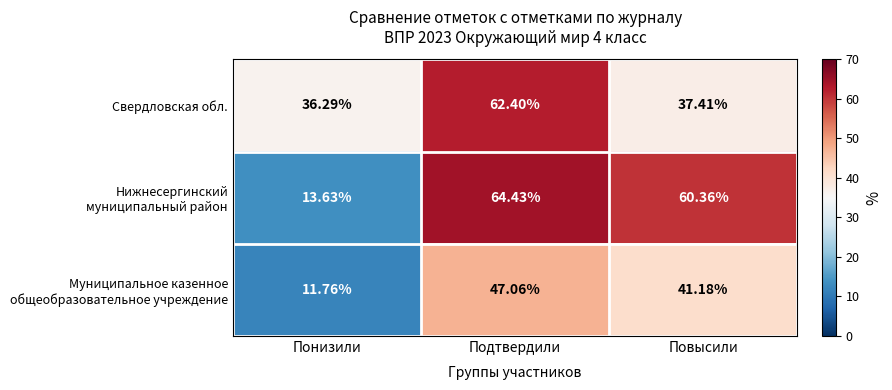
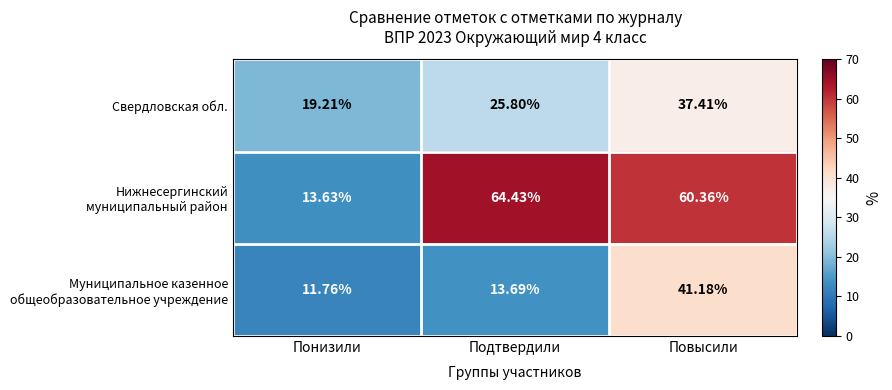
  {
    "Свердловская обл.": {
-     "Понизили": "36.29%",
-     "Подтвердили": "62.40%",
+     "Понизили": "19.21%",
+     "Подтвердили": "25.80%",
      "Повысили": "37.41%"
    },
    "Нижнесергинский муниципальный район": {
      "Понизили": "13.63%",
      "Подтвердили": "64.43%",
      "Повысили": "60.36%"
    },
    "Муниципальное казенное общеобразовательное учреждение": {
      "Понизили": "11.76%",
-     "Подтвердили": "47.06%",
+     "Подтвердили": "13.69%",
      "Повысили": "41.18%"
    }
  }
